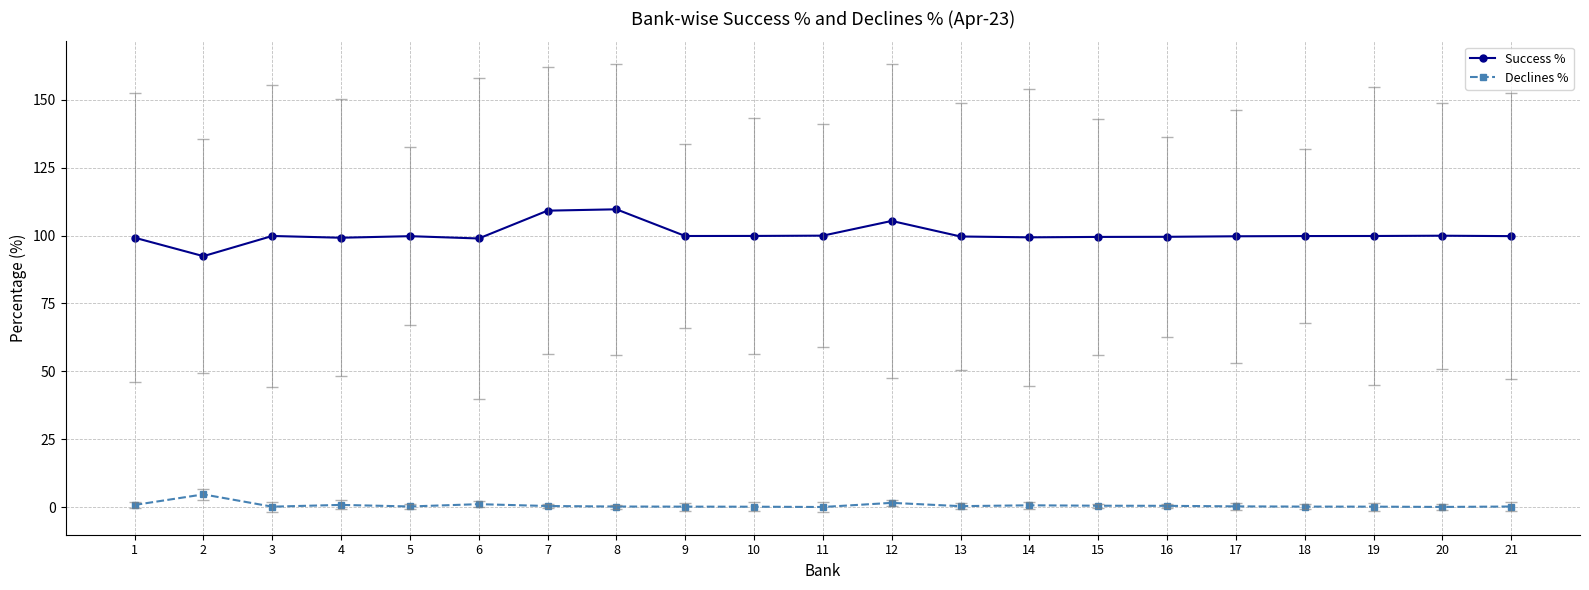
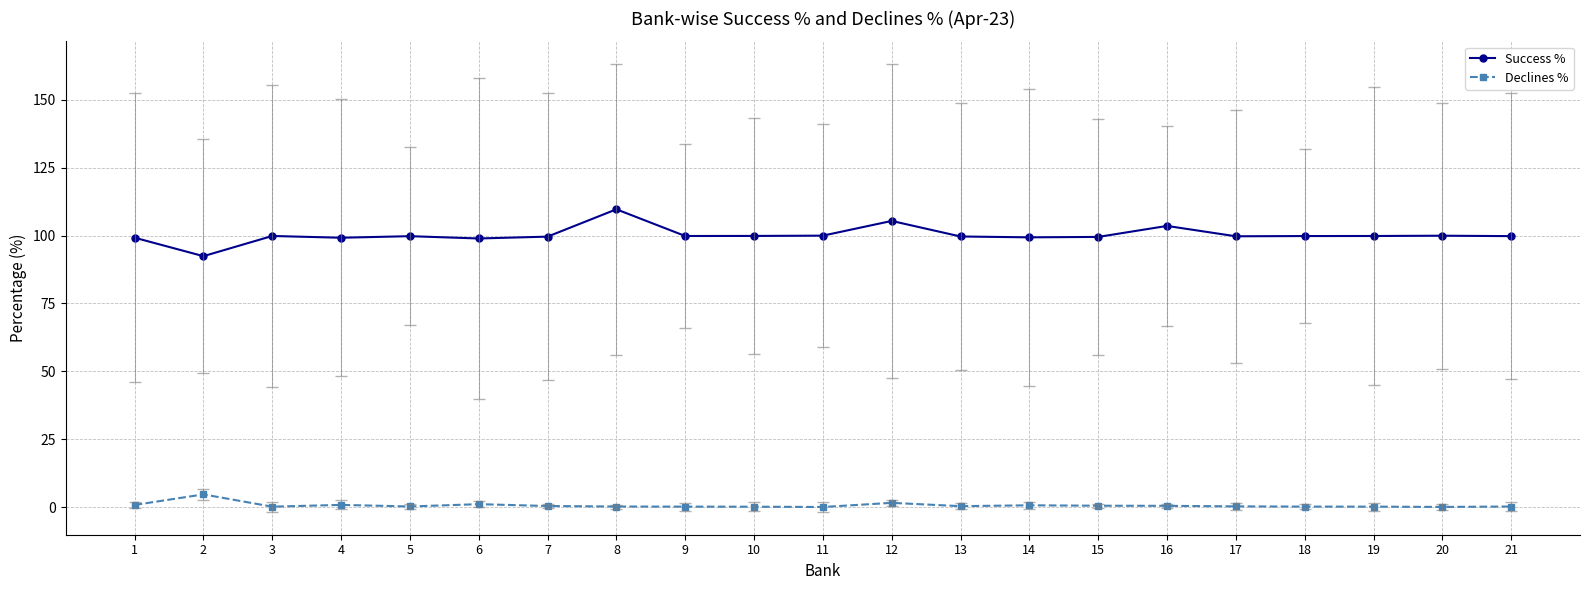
  {
    "Success %": {
      "1": 99,
      "2": 92,
      "3": 100,
      "4": 99,
      "5": 100,
      "6": 99,
-     "7": 109,
+     "7": 100,
      "8": 110,
      "9": 100,
      "10": 100,
      "11": 100,
      "12": 105,
      "13": 100,
      "14": 99,
      "15": 99,
-     "16": 100,
+     "16": 104,
      "17": 100,
      "18": 100,
      "19": 100,
      "20": 100,
      "21": 100
    }
  }
